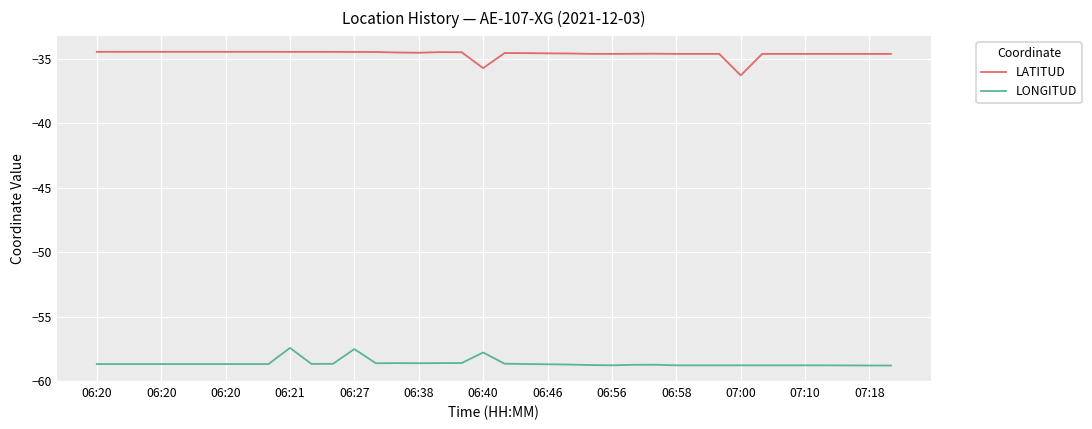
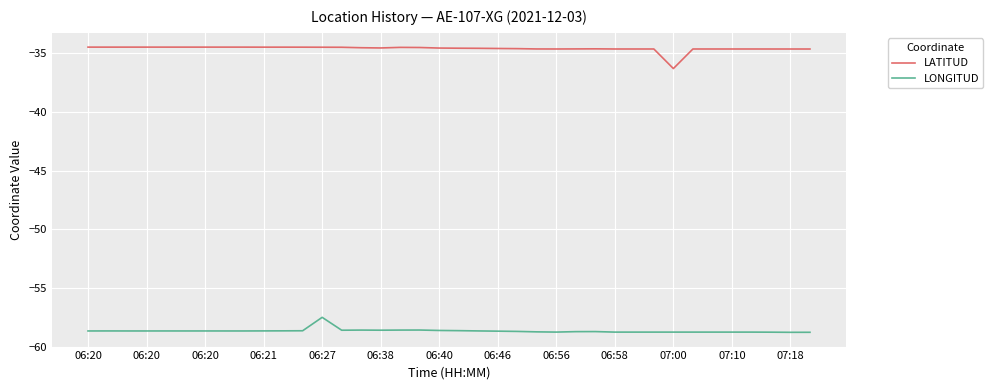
  {
    "LATITUD": {
      "06:21": -34.5,
      "06:27": -34.5,
-     "06:40": -35.7,
+     "06:40": -34.6,
      "07:00": -36.3
    },
    "LONGITUD": {
-     "06:21": -57.4,
+     "06:21": -58.7,
      "06:27": -57.5,
-     "06:40": -57.8,
+     "06:40": -58.6,
      "07:00": -58.8
    }
  }
